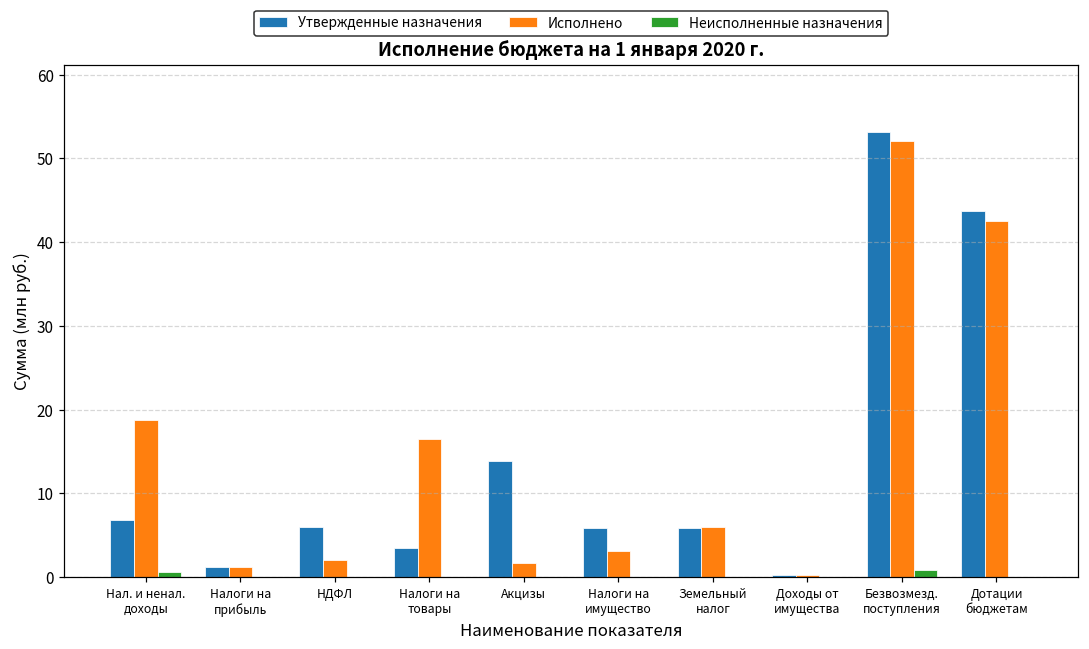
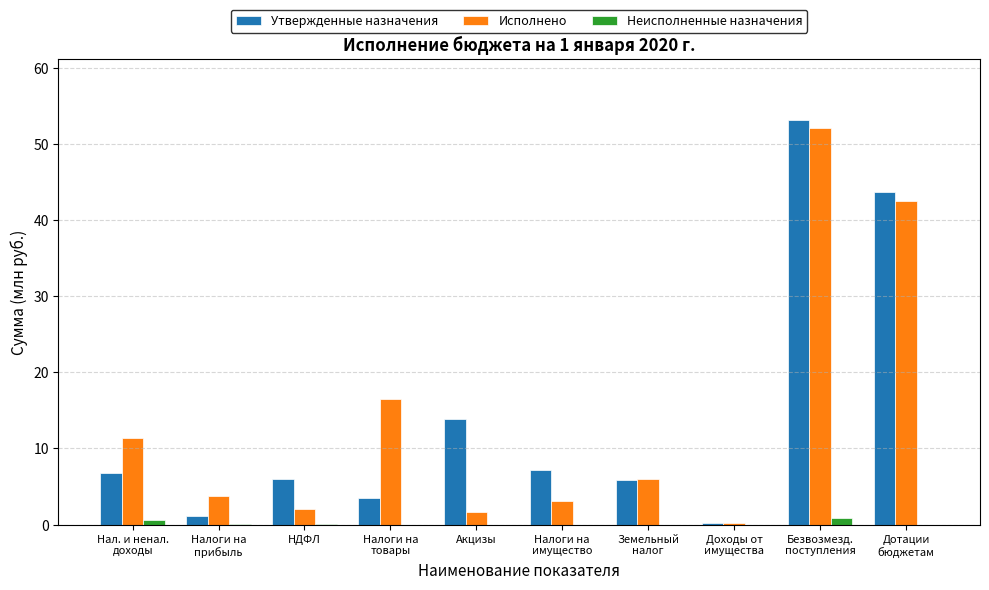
  {
    "Утвержденные назначения": {
      "Нал. и ненал. доходы": 7,
      "Налоги на прибыль": 1,
      "НДФЛ": 6,
      "Налоги на товары": 3,
      "Акцизы": 14,
-     "Налоги на имущество": 6,
+     "Налоги на имущество": 7,
      "Земельный налог": 6,
      "Безвозмезд. поступления": 53,
      "Дотации бюджетам": 44
    },
    "Исполнено": {
-     "Нал. и ненал. доходы": 19,
-     "Налоги на прибыль": 1,
+     "Нал. и ненал. доходы": 11,
+     "Налоги на прибыль": 4,
      "НДФЛ": 2,
      "Налоги на товары": 17,
      "Акцизы": 2,
      "Налоги на имущество": 3,
      "Земельный налог": 6,
      "Безвозмезд. поступления": 52,
      "Дотации бюджетам": 43
    },
    "Неисполненные назначения": {
      "Нал. и ненал. доходы": 1,
      "Налоги на имущество": 0,
      "Земельный налог": 0,
      "Доходы от имущества": 0,
      "Безвозмезд. поступления": 1,
      "Дотации бюджетам": 0
    }
  }
